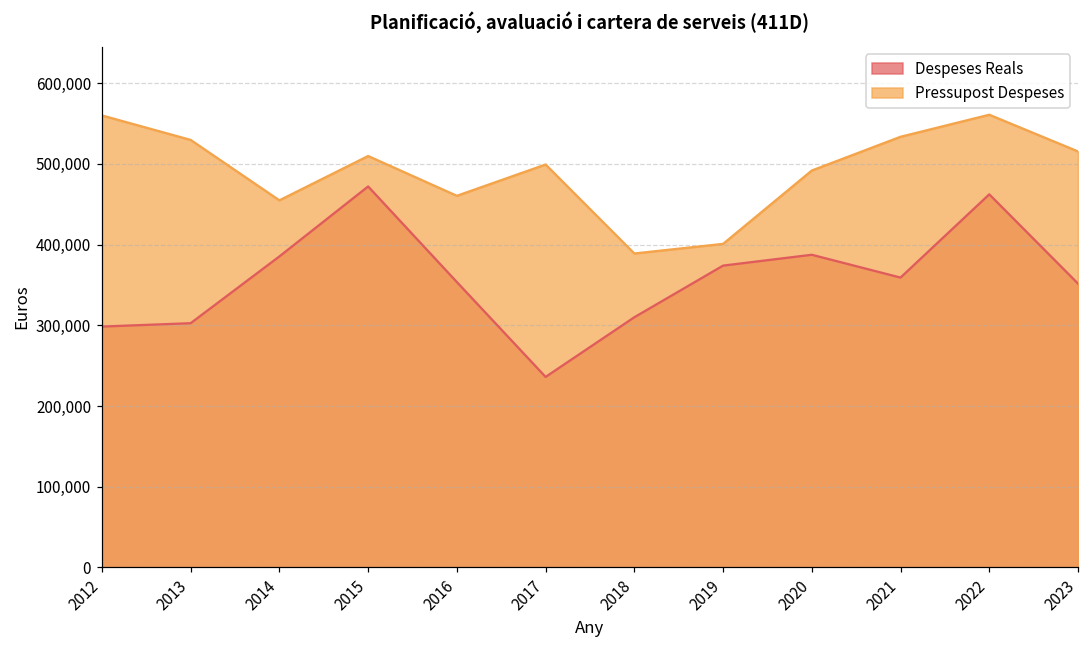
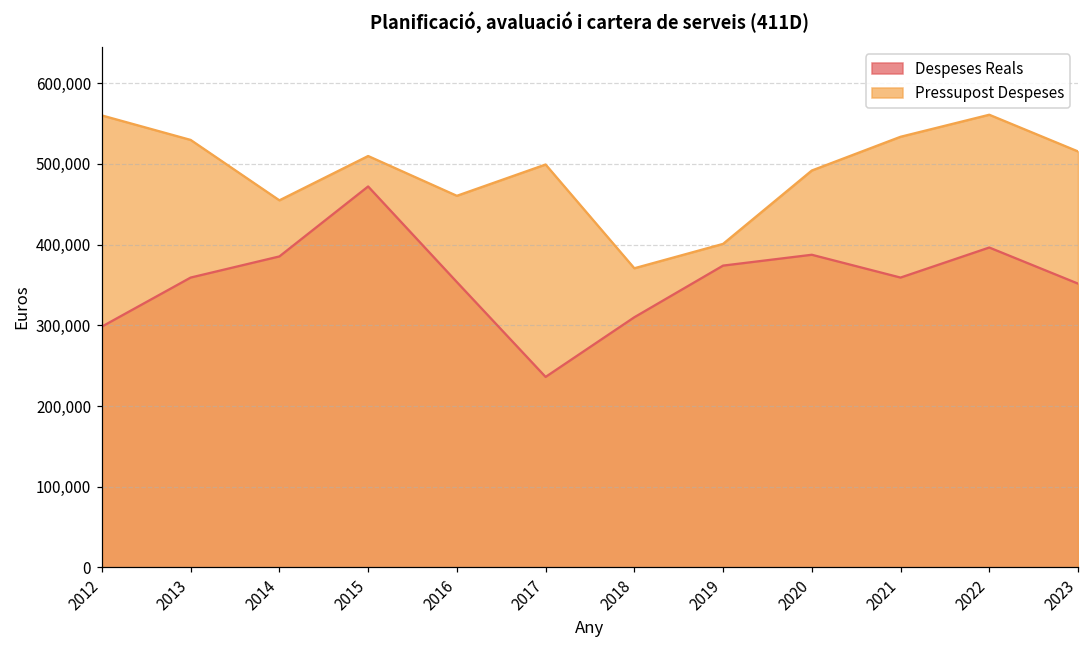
  {
    "Despeses Reals": {
      "2012": "300,000",
-     "2013": "300,000",
+     "2013": "360,000",
      "2014": "390,000",
      "2015": "470,000",
      "2016": "350,000",
      "2017": "240,000",
      "2018": "310,000",
      "2019": "370,000",
      "2020": "390,000",
      "2021": "360,000",
-     "2022": "460,000",
+     "2022": "400,000",
      "2023": "350,000"
    },
    "Pressupost Despeses": {
      "2012": "560,000",
      "2013": "530,000",
      "2014": "450,000",
      "2015": "510,000",
      "2016": "460,000",
      "2017": "500,000",
-     "2018": "390,000",
+     "2018": "370,000",
      "2019": "400,000",
      "2020": "490,000",
      "2021": "530,000",
      "2022": "560,000",
      "2023": "520,000"
    }
  }
